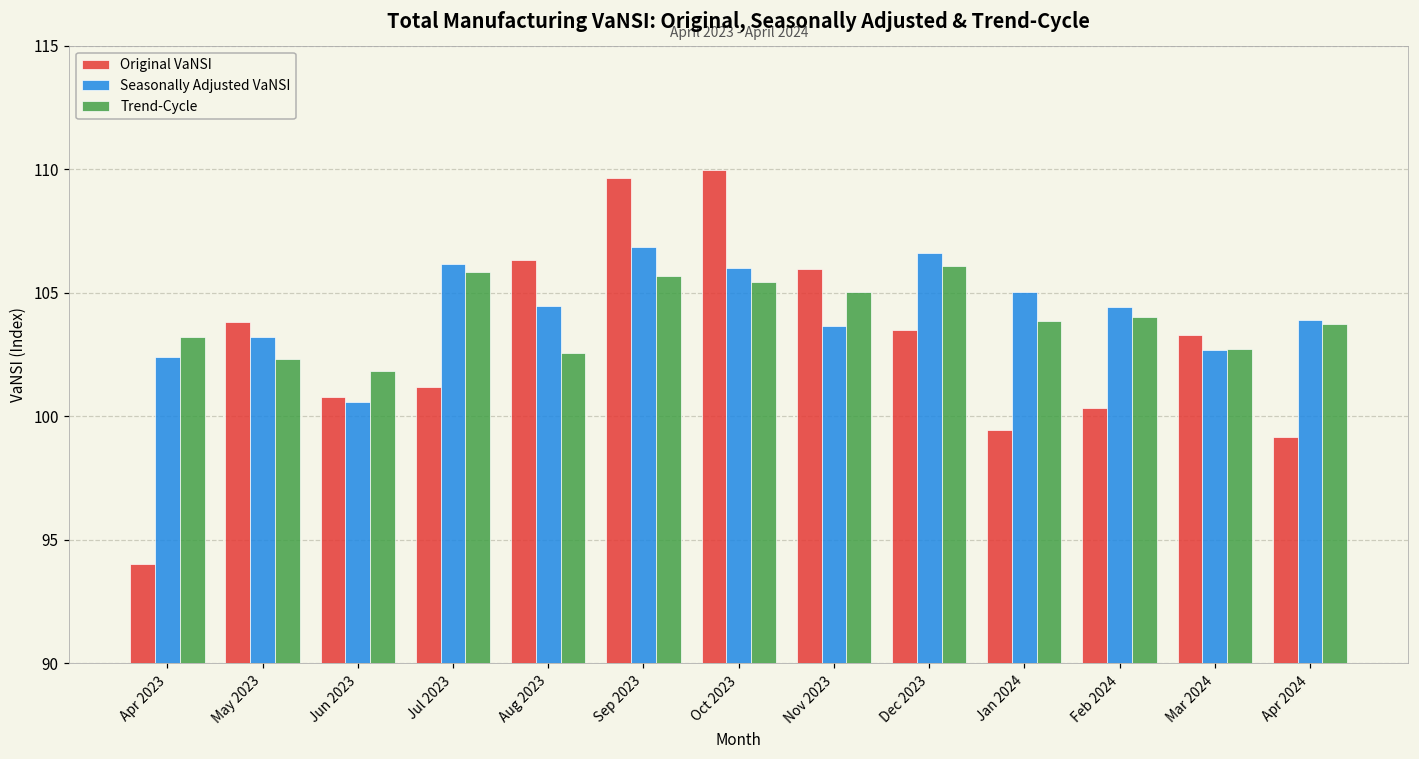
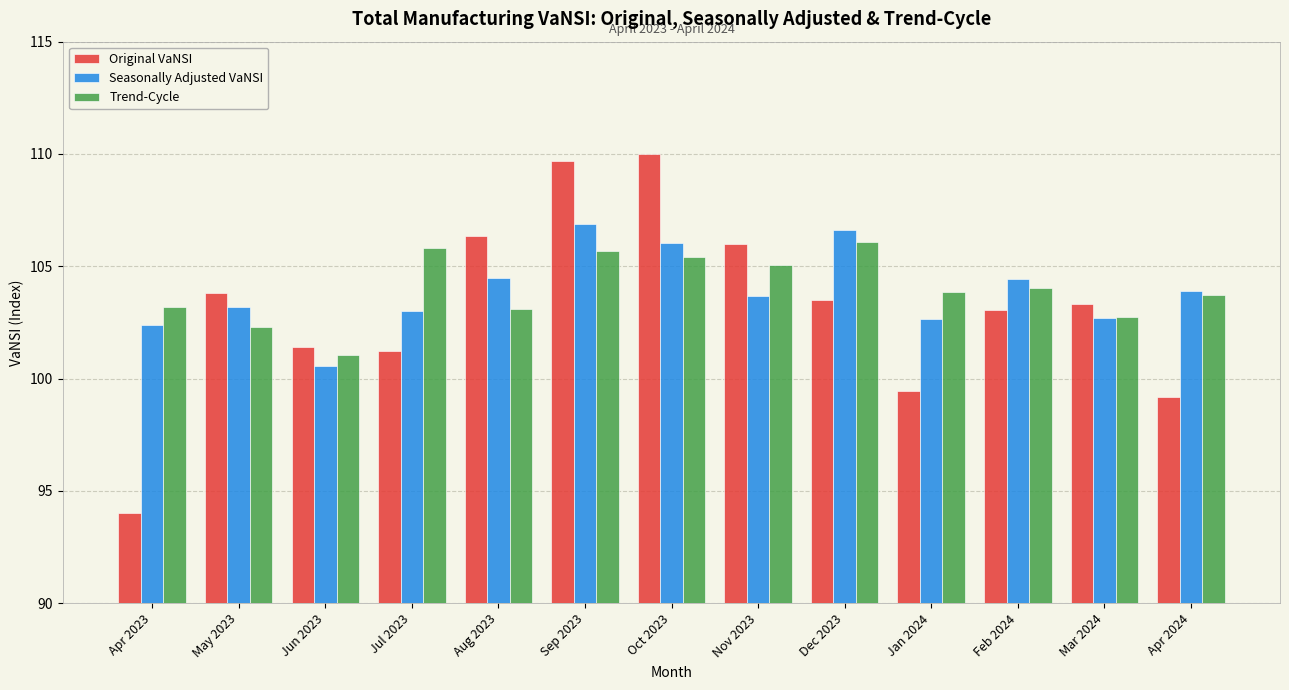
  {
    "Original VaNSI": {
      "Apr 2023": 94.0,
      "May 2023": 103.8,
-     "Jun 2023": 100.8,
+     "Jun 2023": 101.4,
      "Jul 2023": 101.2,
      "Aug 2023": 106.3,
      "Sep 2023": 109.7,
      "Oct 2023": 110.0,
      "Nov 2023": 106.0,
      "Dec 2023": 103.5,
      "Jan 2024": 99.4,
-     "Feb 2024": 100.4,
+     "Feb 2024": 103.1,
      "Mar 2024": 103.3,
      "Apr 2024": 99.2
    },
    "Seasonally Adjusted VaNSI": {
      "Apr 2023": 102.4,
      "May 2023": 103.2,
      "Jun 2023": 100.6,
-     "Jul 2023": 106.2,
+     "Jul 2023": 103.0,
      "Aug 2023": 104.5,
      "Sep 2023": 106.9,
      "Oct 2023": 106.0,
      "Nov 2023": 103.7,
      "Dec 2023": 106.6,
-     "Jan 2024": 105.0,
+     "Jan 2024": 102.7,
      "Feb 2024": 104.4,
      "Mar 2024": 102.7,
      "Apr 2024": 103.9
    },
    "Trend-Cycle": {
      "Apr 2023": 103.2,
      "May 2023": 102.3,
-     "Jun 2023": 101.8,
+     "Jun 2023": 101.0,
      "Jul 2023": 105.8,
-     "Aug 2023": 102.6,
+     "Aug 2023": 103.1,
      "Sep 2023": 105.7,
      "Oct 2023": 105.4,
      "Nov 2023": 105.0,
      "Dec 2023": 106.1,
      "Jan 2024": 103.9,
      "Feb 2024": 104.0,
      "Mar 2024": 102.7,
      "Apr 2024": 103.7
    }
  }
